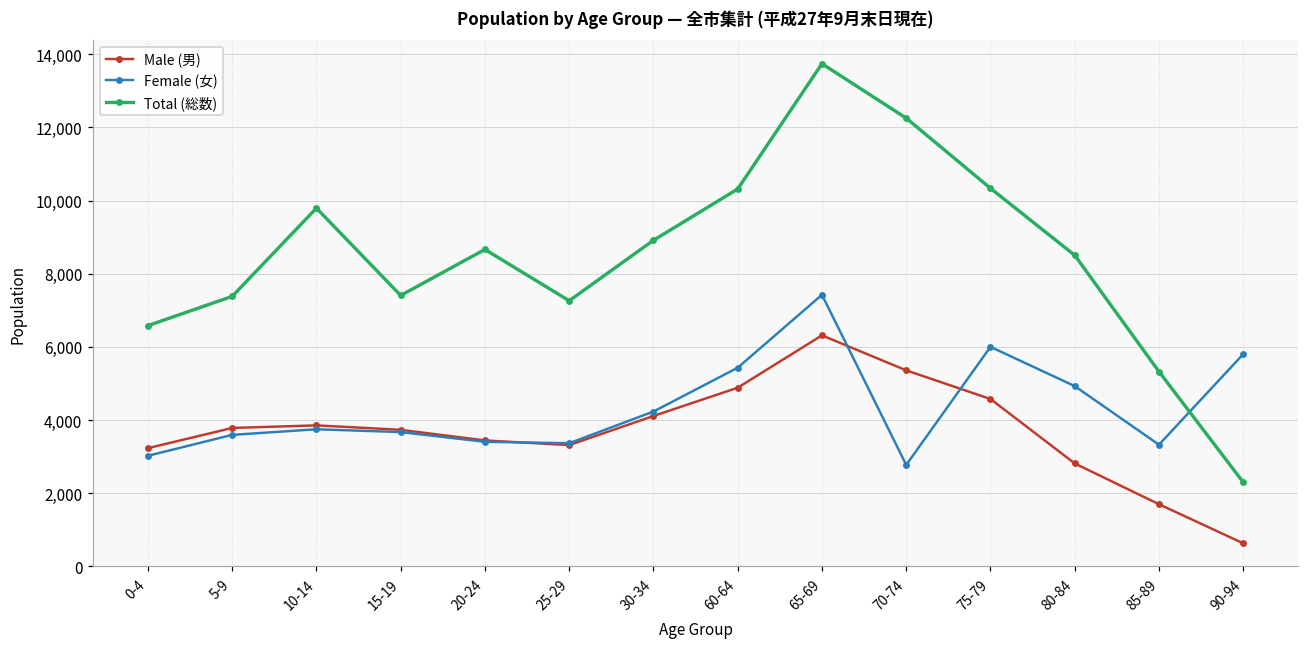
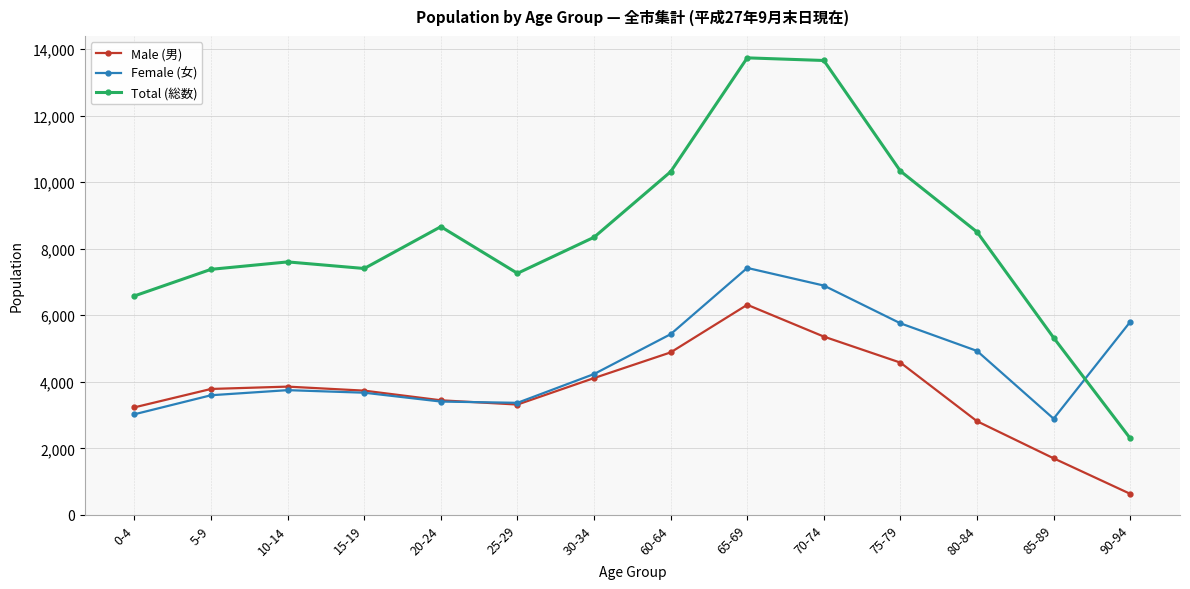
  {
    "Male (男)": {
      "0-4": "3,200",
      "5-9": "3,800",
      "10-14": "3,900",
      "30-34": "4,100",
      "60-64": "4,900",
      "65-69": "6,300",
      "70-74": "5,400",
      "75-79": "4,600",
      "80-84": "2,800",
      "85-89": "1,700",
      "90-94": "600"
    },
    "Female (女)": {
      "0-4": "3,000",
      "5-9": "3,600",
      "10-14": "3,700",
      "30-34": "4,200",
      "60-64": "5,400",
      "65-69": "7,400",
-     "70-74": "2,800",
-     "75-79": "6,000",
+     "70-74": "6,900",
+     "75-79": "5,800",
      "80-84": "4,900",
-     "85-89": "3,300",
+     "85-89": "2,900",
      "90-94": "5,800"
    },
    "Total (総数)": {
      "0-4": "6,600",
      "5-9": "7,400",
-     "10-14": "9,800",
+     "10-14": "7,600",
      "15-19": "7,400",
      "20-24": "8,700",
      "25-29": "7,300",
-     "30-34": "8,900",
+     "30-34": "8,300",
      "60-64": "10,300",
      "65-69": "13,700",
-     "70-74": "12,300",
+     "70-74": "13,700",
      "75-79": "10,300",
      "80-84": "8,500",
      "85-89": "5,300",
      "90-94": "2,300"
    }
  }
